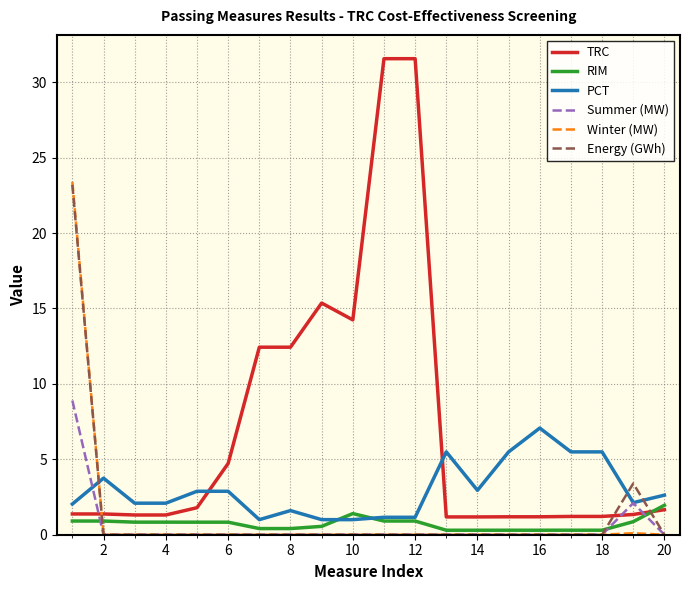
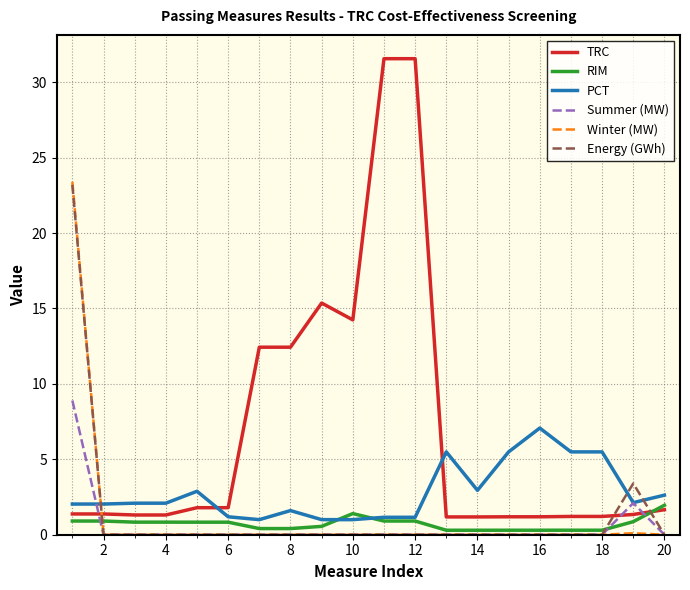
  {
    "TRC": {
      "2": 1.4,
      "4": 1.3,
-     "6": 4.7,
+     "6": 1.8,
      "8": 12.4,
      "10": 14.2,
      "12": 31.6,
      "14": 1.2,
      "16": 1.2,
      "18": 1.2,
      "20": 1.7
    },
    "RIM": {
      "2": 0.9,
      "4": 0.8,
      "6": 0.8,
      "8": 0.4,
      "10": 1.4,
      "12": 0.9,
      "14": 0.3,
      "16": 0.3,
      "18": 0.3,
      "20": 2.0
    },
    "PCT": {
-     "2": 3.8,
+     "2": 2.0,
      "4": 2.1,
-     "6": 2.9,
+     "6": 1.2,
      "8": 1.6,
      "10": 1.0,
      "12": 1.2,
      "14": 2.9,
      "16": 7.1,
      "18": 5.5,
      "20": 2.6
    }
  }
